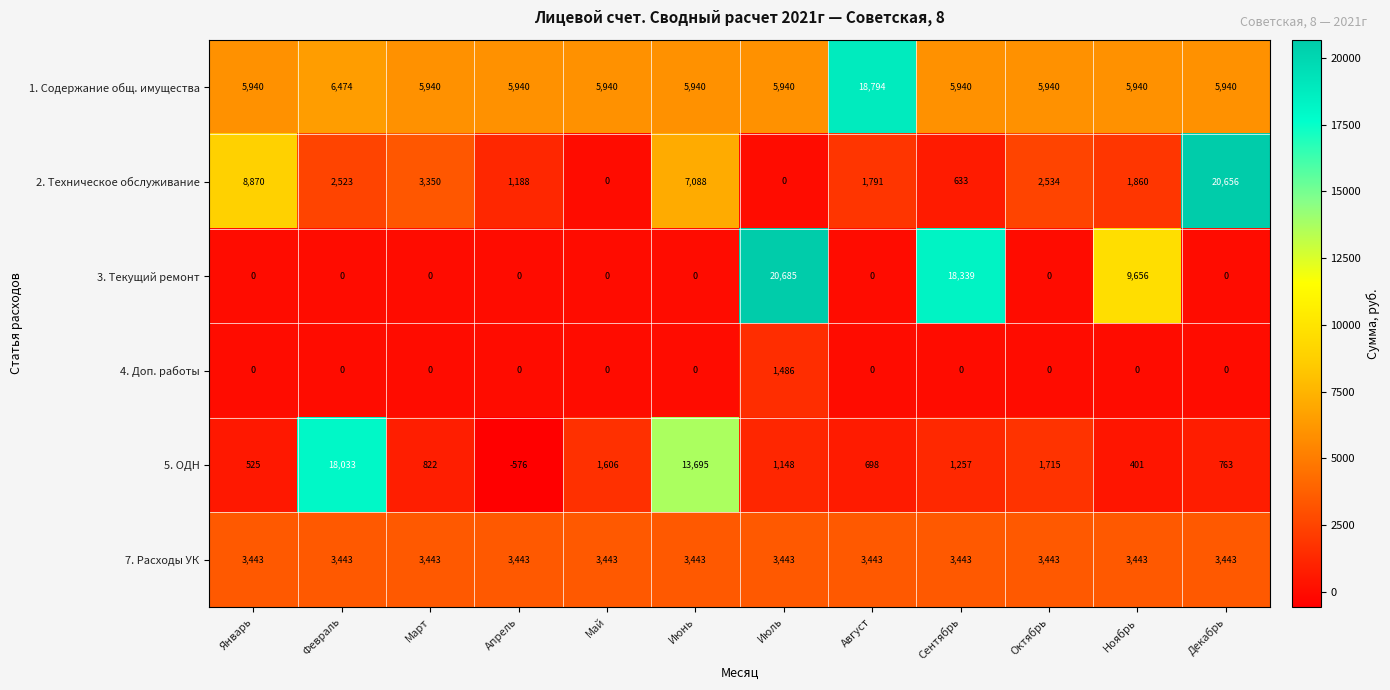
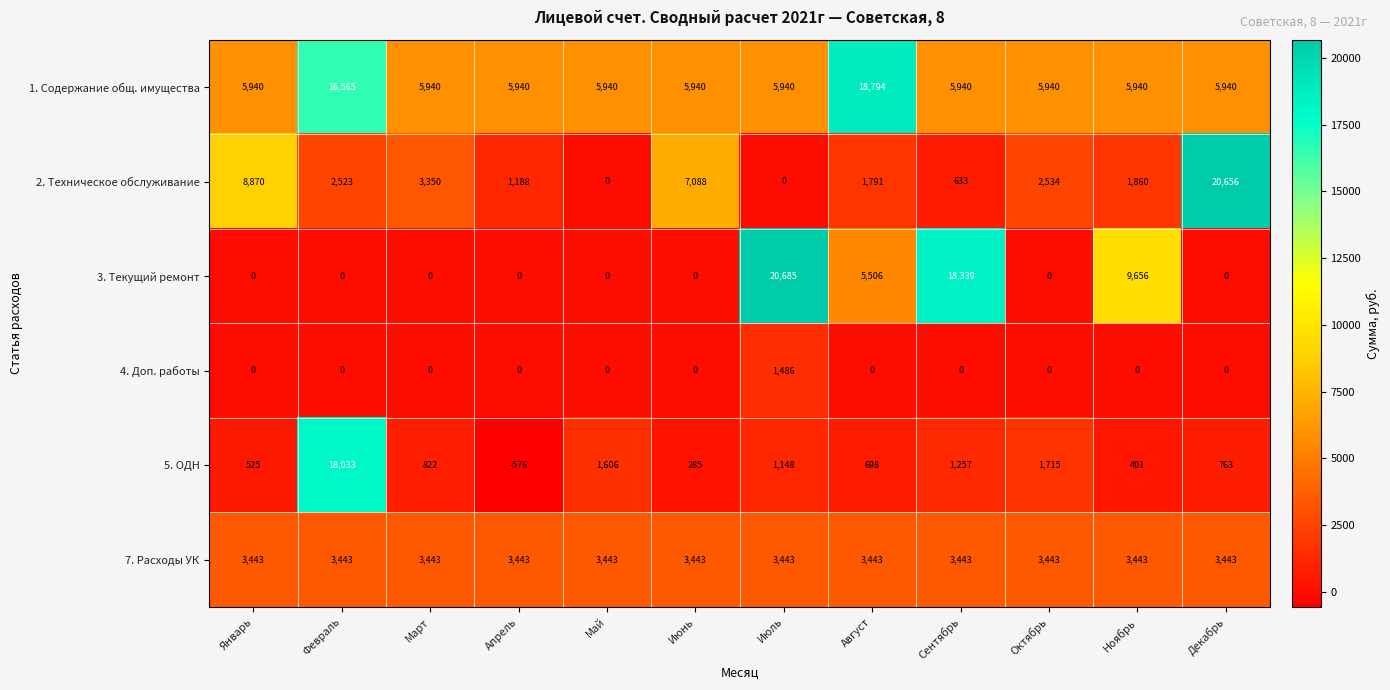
  {
    "1. Содержание общ. имущества": {
      "Январь": "5,940",
-     "Февраль": "6,474",
+     "Февраль": "16,565",
      "Март": "5,940",
      "Апрель": "5,940",
      "Май": "5,940",
      "Июнь": "5,940",
      "Июль": "5,940",
      "Август": "18,794",
      "Сентябрь": "5,940",
      "Октябрь": "5,940",
      "Ноябрь": "5,940",
      "Декабрь": "5,940"
    },
    "2. Техническое обслуживание": {
      "Январь": "8,870",
      "Февраль": "2,523",
      "Март": "3,350",
      "Апрель": "1,188",
      "Май": "0",
      "Июнь": "7,088",
      "Июль": "0",
      "Август": "1,791",
      "Сентябрь": "633",
      "Октябрь": "2,534",
      "Ноябрь": "1,860",
      "Декабрь": "20,656"
    },
    "3. Текущий ремонт": {
      "Январь": "0",
      "Февраль": "0",
      "Март": "0",
      "Апрель": "0",
      "Май": "0",
      "Июнь": "0",
      "Июль": "20,685",
-     "Август": "0",
+     "Август": "5,506",
      "Сентябрь": "18,339",
      "Октябрь": "0",
      "Ноябрь": "9,656",
      "Декабрь": "0"
    },
    "4. Доп. работы": {
      "Январь": "0",
      "Февраль": "0",
      "Март": "0",
      "Апрель": "0",
      "Май": "0",
      "Июнь": "0",
      "Июль": "1,486",
      "Август": "0",
      "Сентябрь": "0",
      "Октябрь": "0",
      "Ноябрь": "0",
      "Декабрь": "0"
    },
    "5. ОДН": {
      "Январь": "525",
      "Февраль": "18,033",
      "Март": "822",
      "Апрель": "-576",
      "Май": "1,606",
-     "Июнь": "13,695",
+     "Июнь": "285",
      "Июль": "1,148",
      "Август": "698",
      "Сентябрь": "1,257",
      "Октябрь": "1,715",
      "Ноябрь": "401",
      "Декабрь": "763"
    },
    "7. Расходы УК": {
      "Январь": "3,443",
      "Февраль": "3,443",
      "Март": "3,443",
      "Апрель": "3,443",
      "Май": "3,443",
      "Июнь": "3,443",
      "Июль": "3,443",
      "Август": "3,443",
      "Сентябрь": "3,443",
      "Октябрь": "3,443",
      "Ноябрь": "3,443",
      "Декабрь": "3,443"
    }
  }
